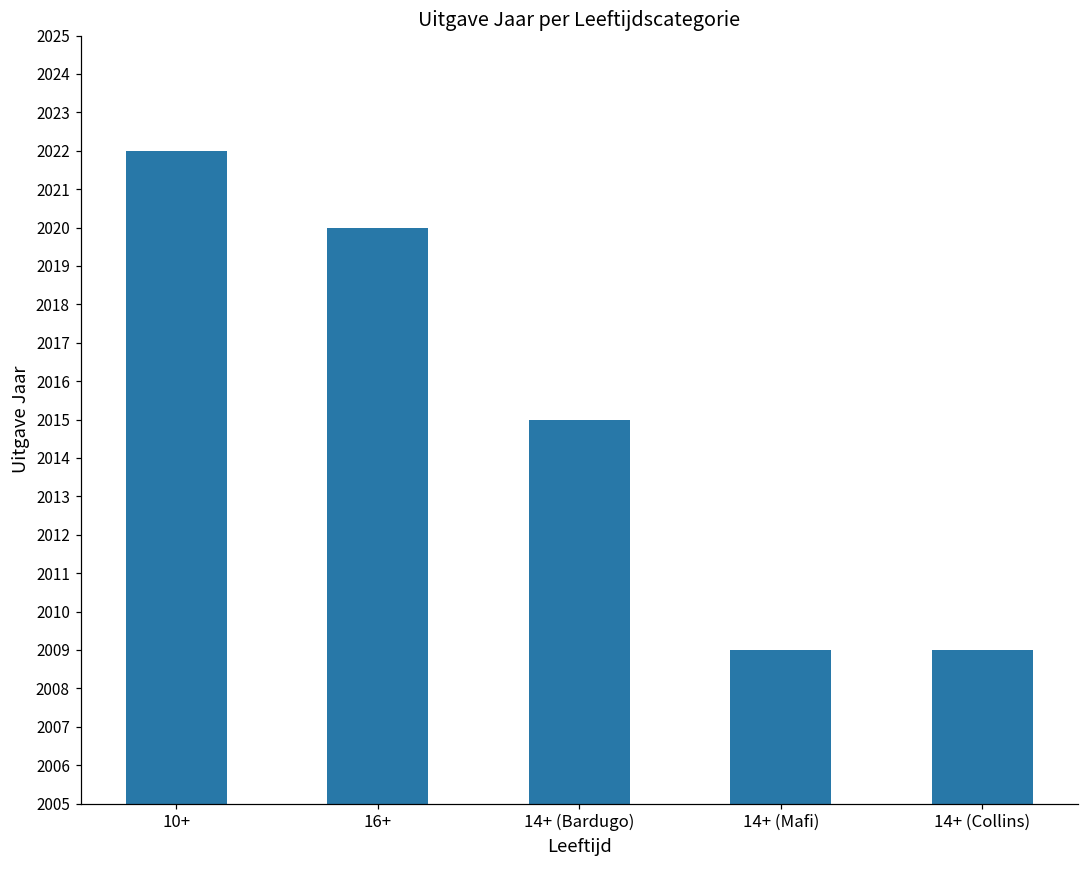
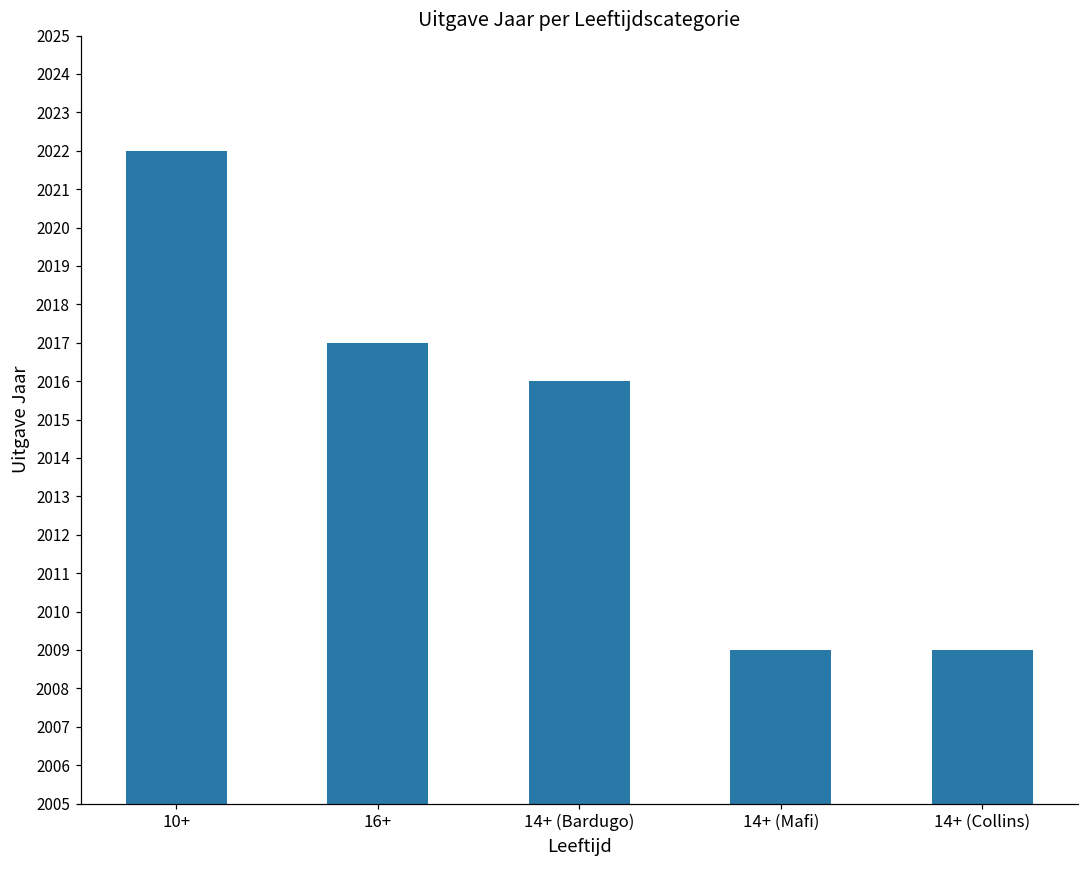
  {
    "10+": 2022,
-   "16+": 2020,
-   "14+ (Bardugo)": 2015,
+   "16+": 2017,
+   "14+ (Bardugo)": 2016,
    "14+ (Mafi)": 2009,
    "14+ (Collins)": 2009
  }
